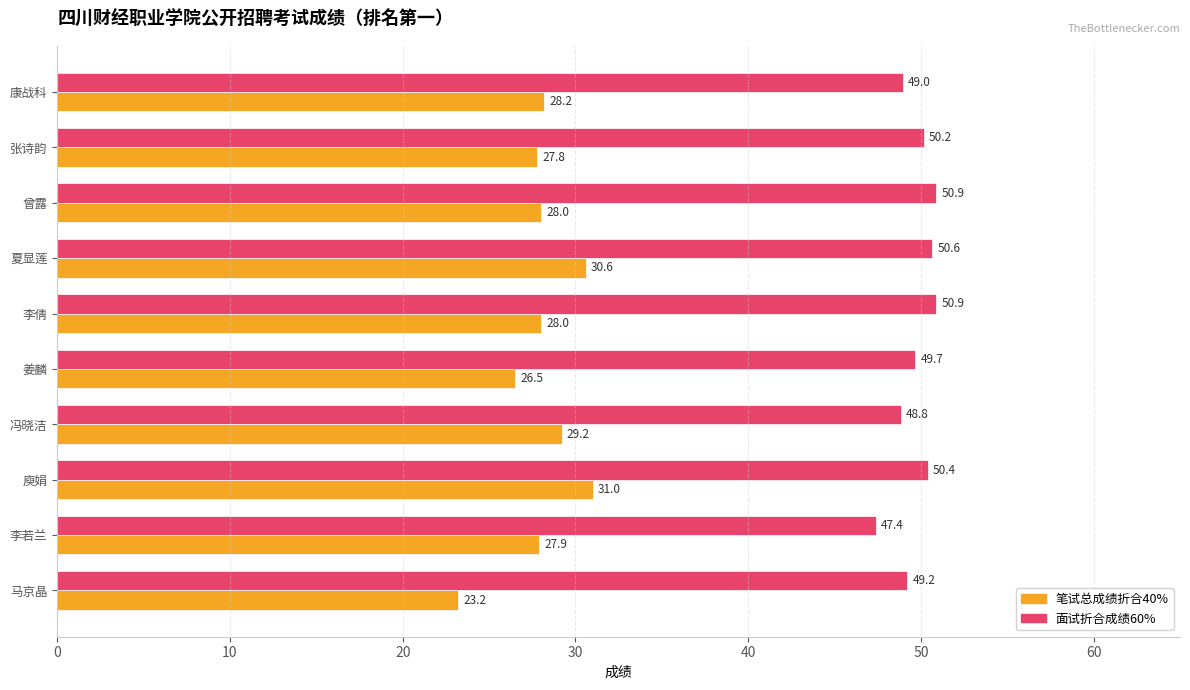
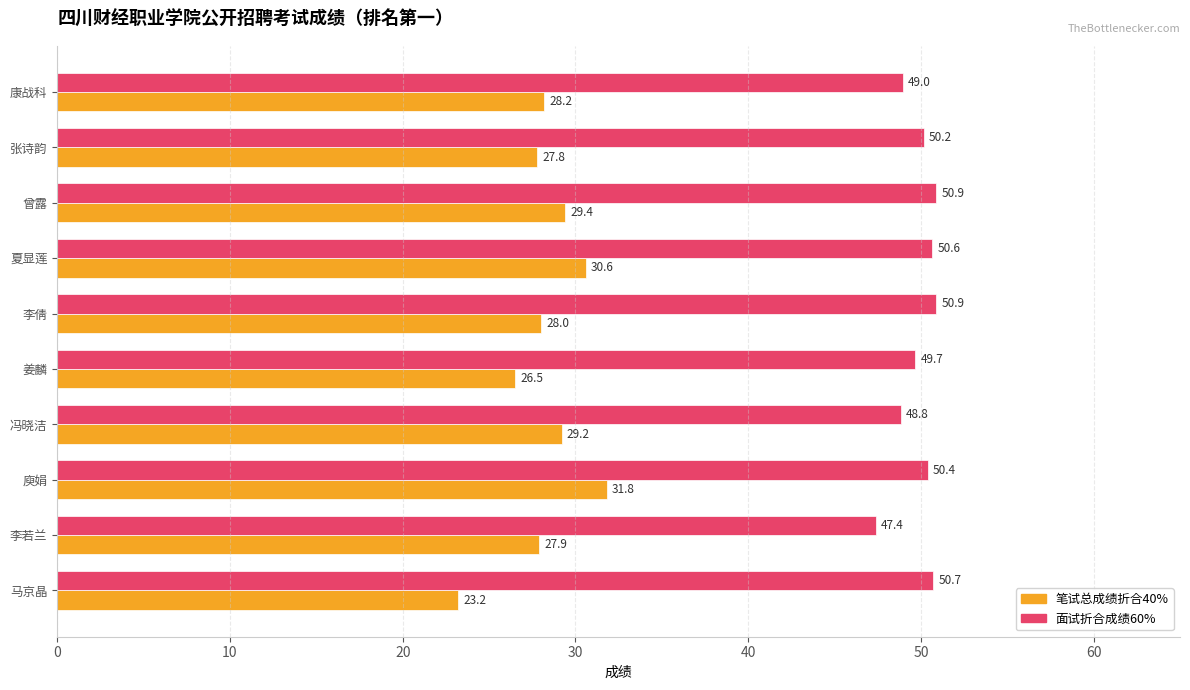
  {
    "笔试总成绩折合40%": {
      "康战科": 28.2,
      "张诗韵": 27.8,
-     "曾露": 28.0,
+     "曾露": 29.4,
      "夏显莲": 30.6,
      "李倩": 28.0,
      "姜麟": 26.5,
      "冯晓洁": 29.2,
-     "庾娟": 31.0,
+     "庾娟": 31.8,
      "李若兰": 27.9,
      "马京晶": 23.2
    },
    "面试折合成绩60%": {
      "康战科": 49.0,
      "张诗韵": 50.2,
      "曾露": 50.9,
      "夏显莲": 50.6,
      "李倩": 50.9,
      "姜麟": 49.7,
      "冯晓洁": 48.8,
      "庾娟": 50.4,
      "李若兰": 47.4,
-     "马京晶": 49.2
+     "马京晶": 50.7
    }
  }
